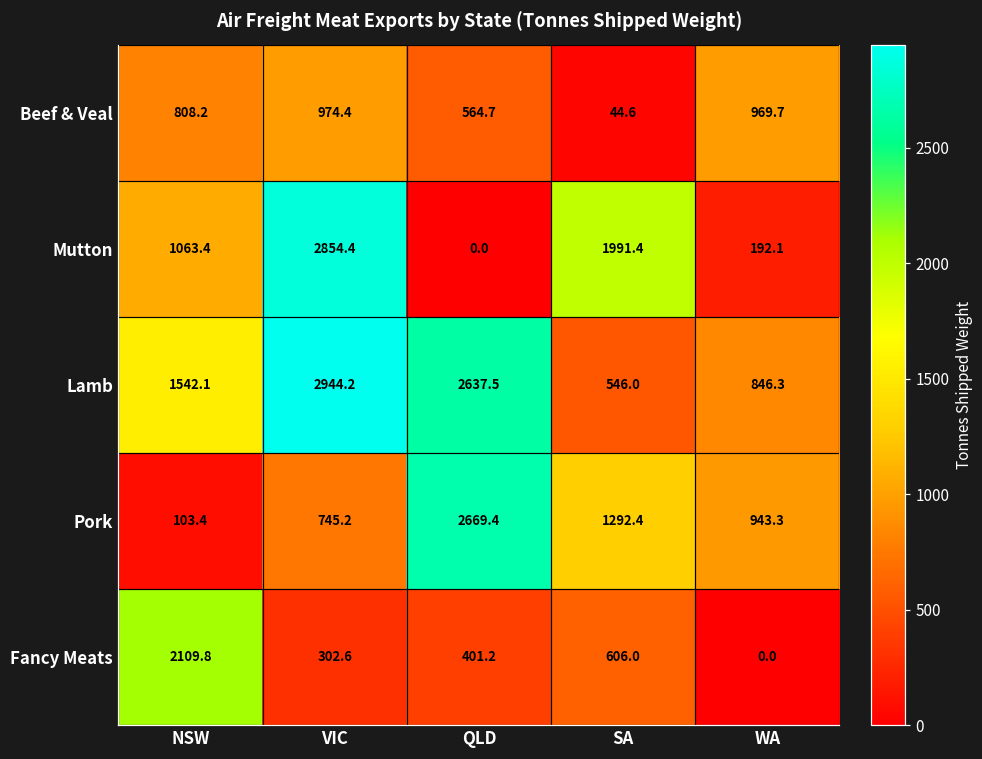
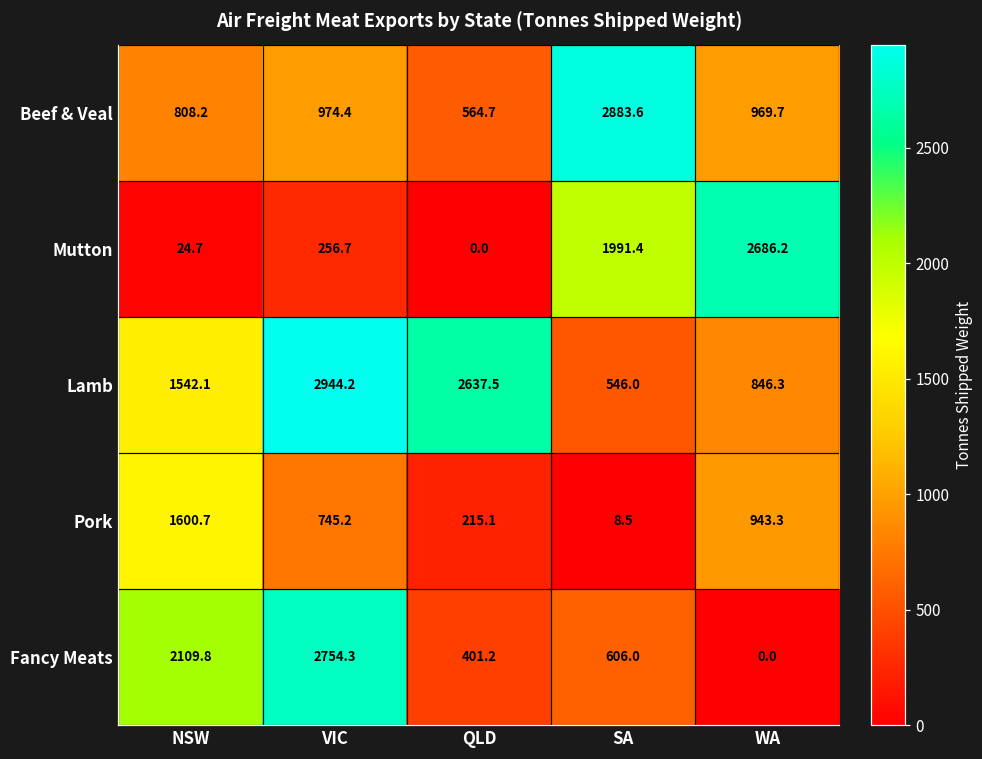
  {
    "Beef & Veal": {
      "NSW": 808.2,
      "VIC": 974.4,
      "QLD": 564.7,
-     "SA": 44.6,
+     "SA": 2883.6,
      "WA": 969.7
    },
    "Mutton": {
-     "NSW": 1063.4,
-     "VIC": 2854.4,
+     "NSW": 24.7,
+     "VIC": 256.7,
      "QLD": 0.0,
      "SA": 1991.4,
-     "WA": 192.1
+     "WA": 2686.2
    },
    "Lamb": {
      "NSW": 1542.1,
      "VIC": 2944.2,
      "QLD": 2637.5,
      "SA": 546.0,
      "WA": 846.3
    },
    "Pork": {
-     "NSW": 103.4,
+     "NSW": 1600.7,
      "VIC": 745.2,
-     "QLD": 2669.4,
-     "SA": 1292.4,
+     "QLD": 215.1,
+     "SA": 8.5,
      "WA": 943.3
    },
    "Fancy Meats": {
      "NSW": 2109.8,
-     "VIC": 302.6,
+     "VIC": 2754.3,
      "QLD": 401.2,
      "SA": 606.0,
      "WA": 0.0
    }
  }
